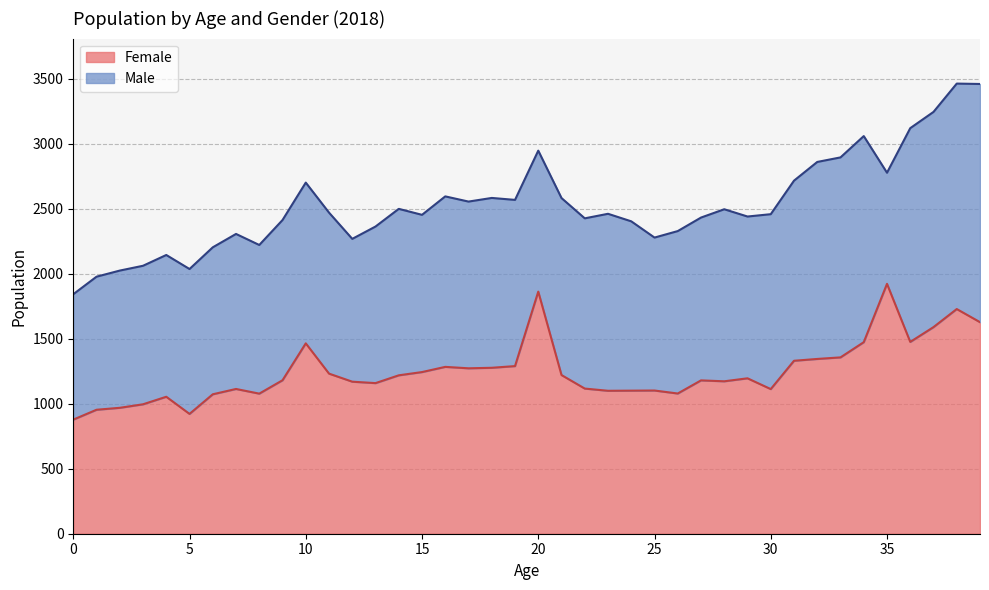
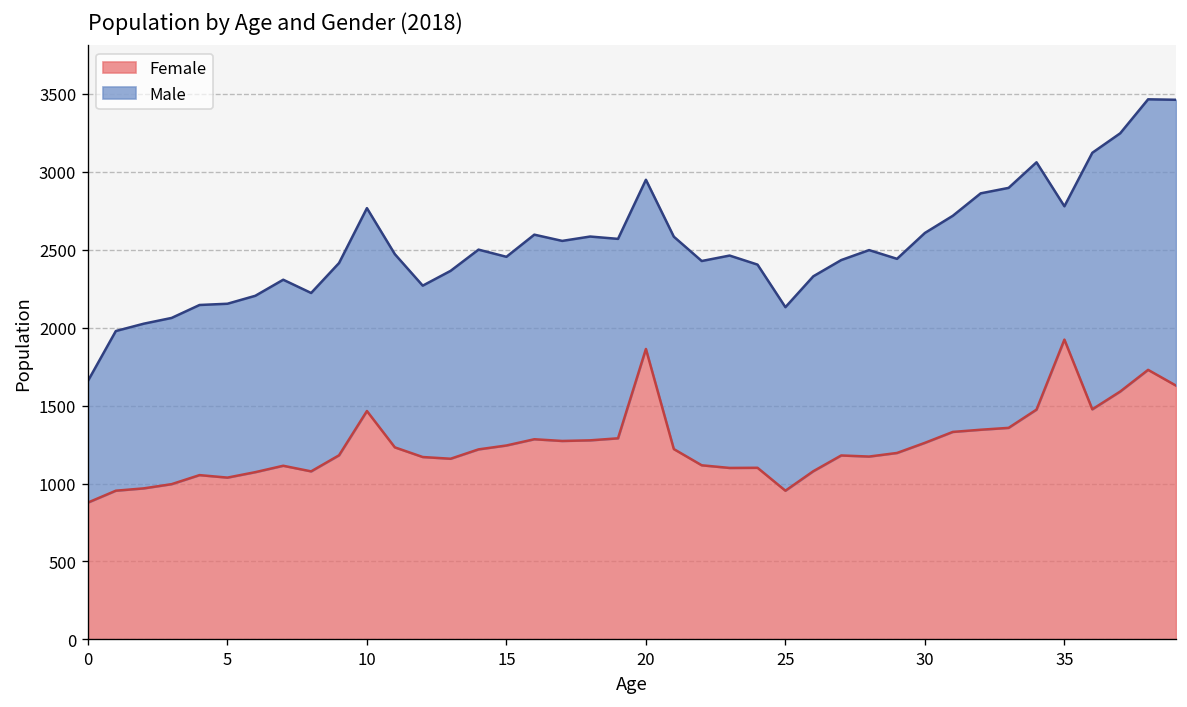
  {
    "Female": {
      "0": 880,
-     "5": 920,
+     "5": 1040,
      "10": 1470,
      "15": 1240,
      "20": 1860,
-     "25": 1100,
-     "30": 1110,
+     "25": 950,
+     "30": 1260,
      "35": 1920
    },
    "Male": {
-     "0": 970,
+     "0": 780,
      "5": 1120,
-     "10": 1240,
+     "10": 1300,
      "15": 1210,
      "20": 1090,
      "25": 1180,
      "30": 1350,
      "35": 860
    }
  }
